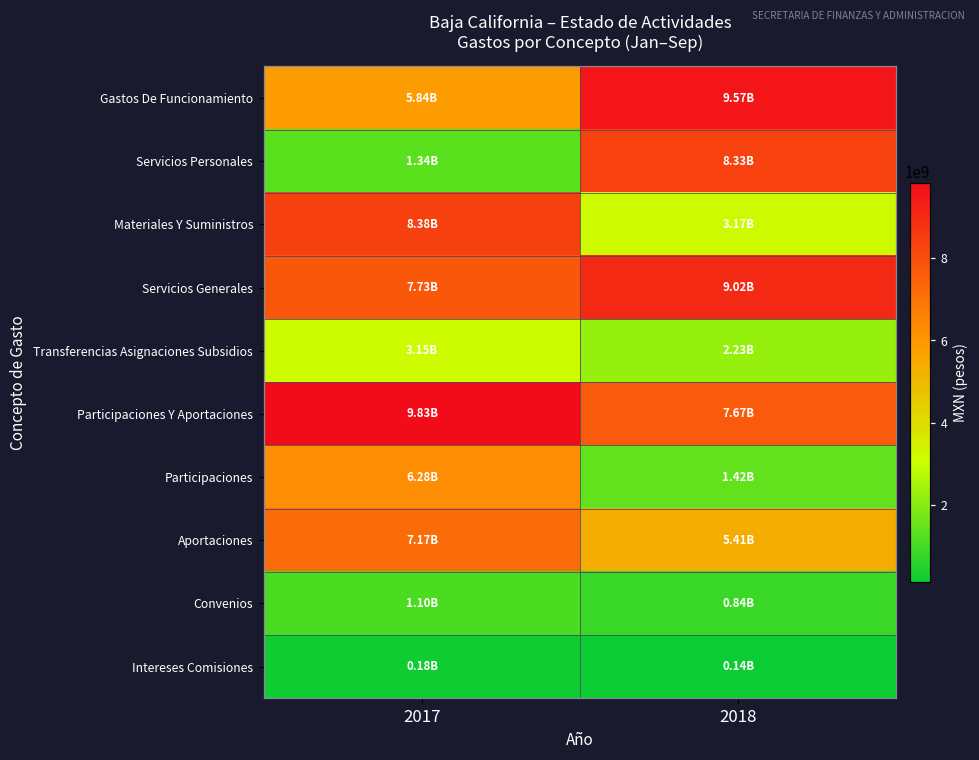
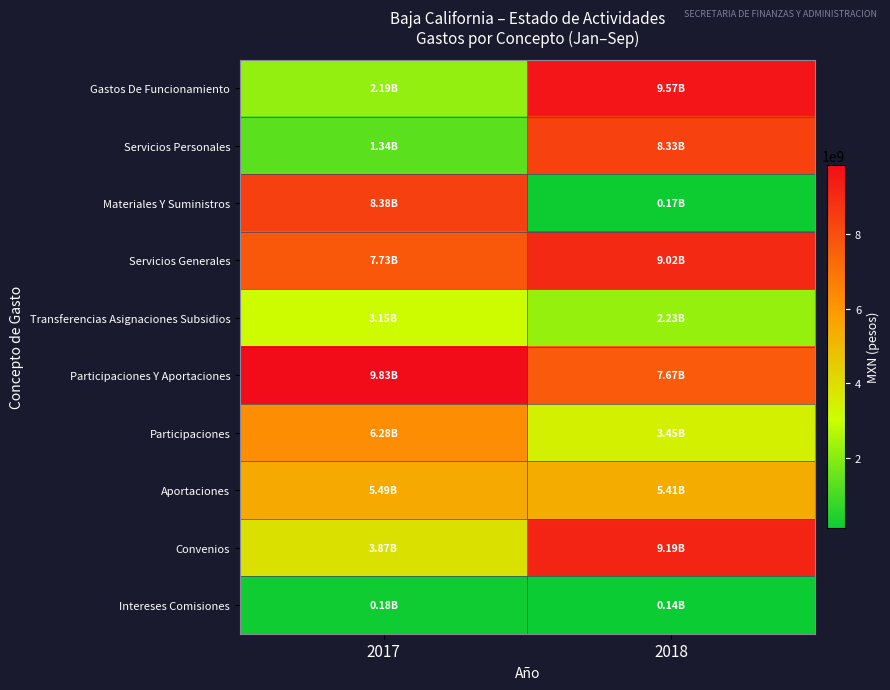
  {
    "Gastos De Funcionamiento": {
-     "2017": "5.84B",
+     "2017": "2.19B",
      "2018": "9.57B"
    },
    "Servicios Personales": {
      "2017": "1.34B",
      "2018": "8.33B"
    },
    "Materiales Y Suministros": {
      "2017": "8.38B",
-     "2018": "3.17B"
+     "2018": "0.17B"
    },
    "Servicios Generales": {
      "2017": "7.73B",
      "2018": "9.02B"
    },
    "Transferencias Asignaciones Subsidios": {
      "2017": "3.15B",
      "2018": "2.23B"
    },
    "Participaciones Y Aportaciones": {
      "2017": "9.83B",
      "2018": "7.67B"
    },
    "Participaciones": {
      "2017": "6.28B",
-     "2018": "1.42B"
+     "2018": "3.45B"
    },
    "Aportaciones": {
-     "2017": "7.17B",
+     "2017": "5.49B",
      "2018": "5.41B"
    },
    "Convenios": {
-     "2017": "1.10B",
-     "2018": "0.84B"
+     "2017": "3.87B",
+     "2018": "9.19B"
    },
    "Intereses Comisiones": {
      "2017": "0.18B",
      "2018": "0.14B"
    }
  }
